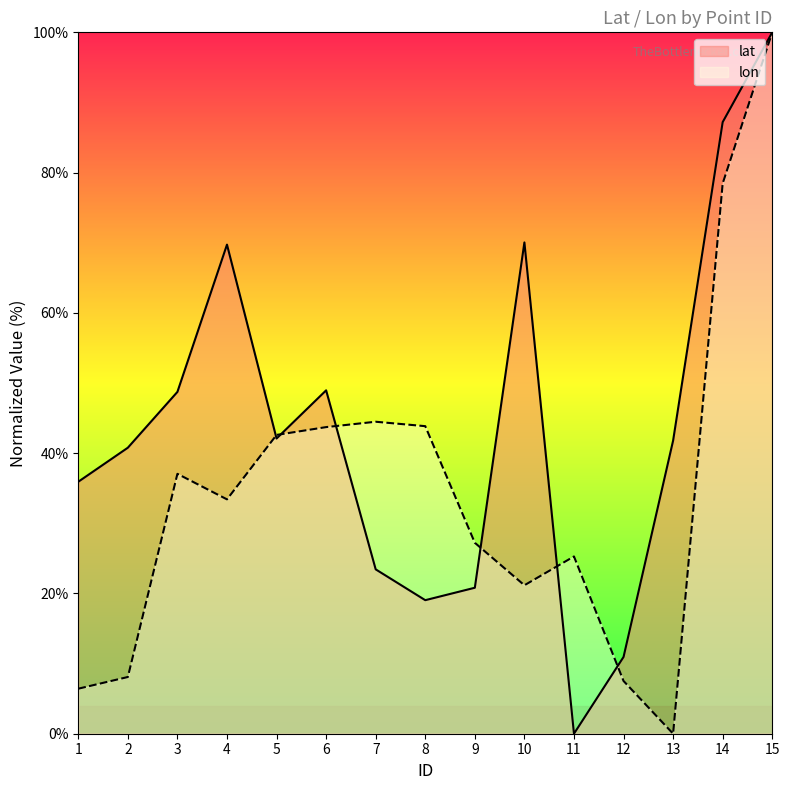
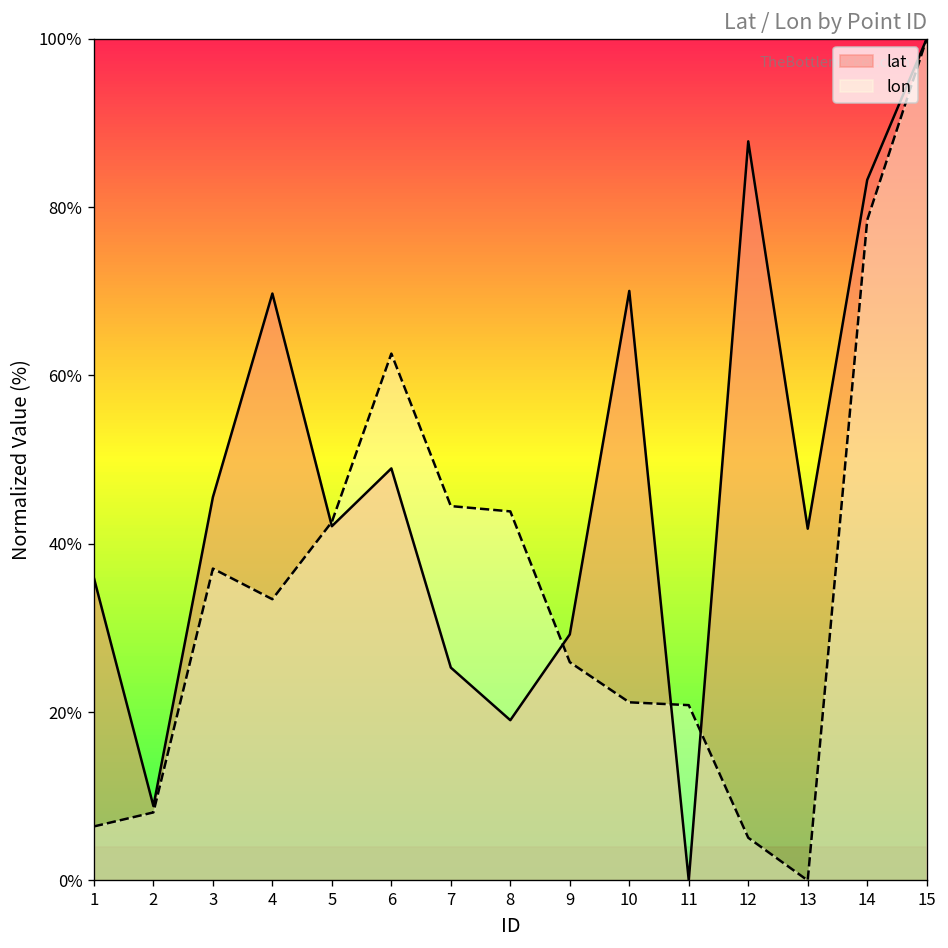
  {
    "lat": {
      "1": "36%",
-     "2": "41%",
-     "3": "49%",
+     "2": "9%",
+     "3": "46%",
      "4": "70%",
      "5": "42%",
      "6": "49%",
-     "7": "23%",
+     "7": "25%",
      "8": "19%",
-     "9": "21%",
+     "9": "29%",
      "10": "70%",
-     "12": "11%",
+     "12": "88%",
      "13": "42%",
-     "14": "87%"
+     "14": "83%"
    },
    "lon": {
      "1": "6%",
      "2": "8%",
      "3": "37%",
      "4": "33%",
      "5": "43%",
-     "6": "44%",
+     "6": "63%",
      "7": "44%",
      "8": "44%",
-     "9": "27%",
+     "9": "26%",
      "10": "21%",
-     "11": "25%",
-     "12": "8%",
+     "11": "21%",
+     "12": "5%",
      "14": "78%"
    }
  }
